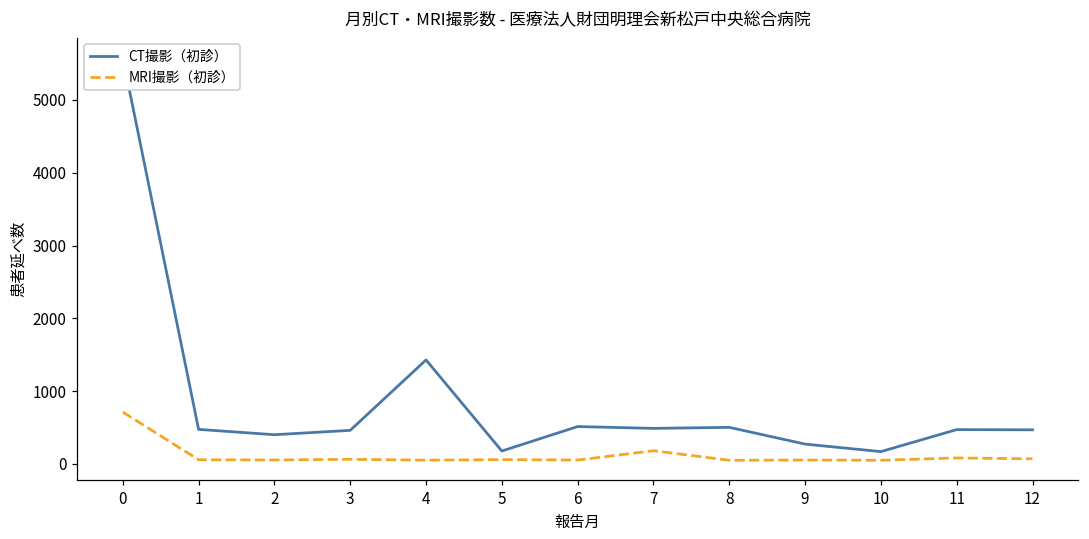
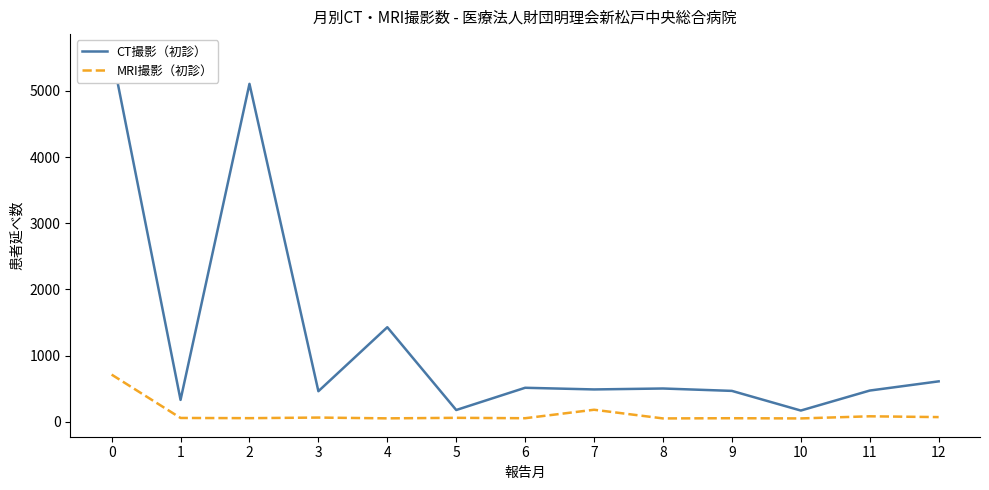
  {
    "CT撮影（初診）": {
-     "1": 500,
-     "2": 400,
+     "1": 300,
+     "2": 5100,
      "3": 500,
      "4": 1400,
      "5": 200,
      "6": 500,
      "7": 500,
      "8": 500,
-     "9": 300,
+     "9": 500,
      "10": 200,
      "11": 500,
-     "12": 500
+     "12": 600
    },
    "MRI撮影（初診）": {
      "0": 700,
      "1": 100,
      "2": 100,
      "3": 100,
      "4": 100,
      "5": 100,
      "6": 100,
      "7": 200,
      "8": 100,
      "9": 100,
      "10": 100,
      "11": 100,
      "12": 100
    }
  }
